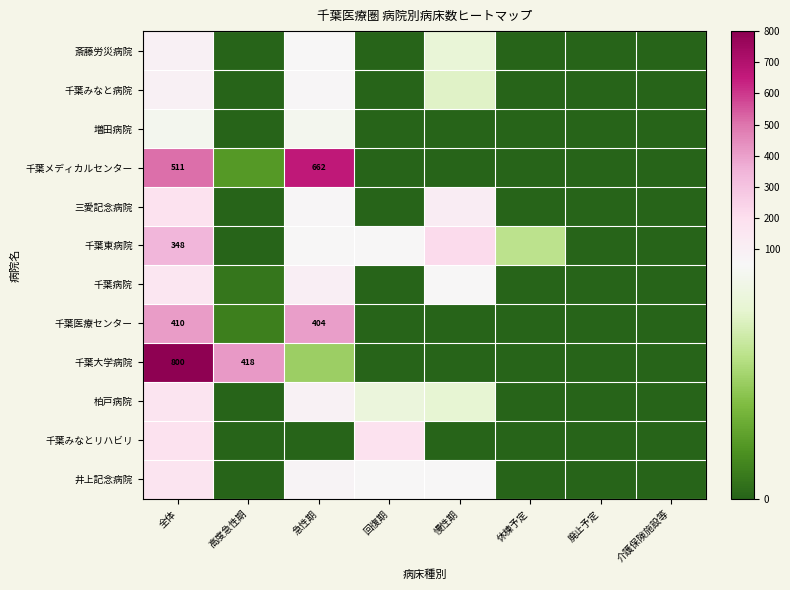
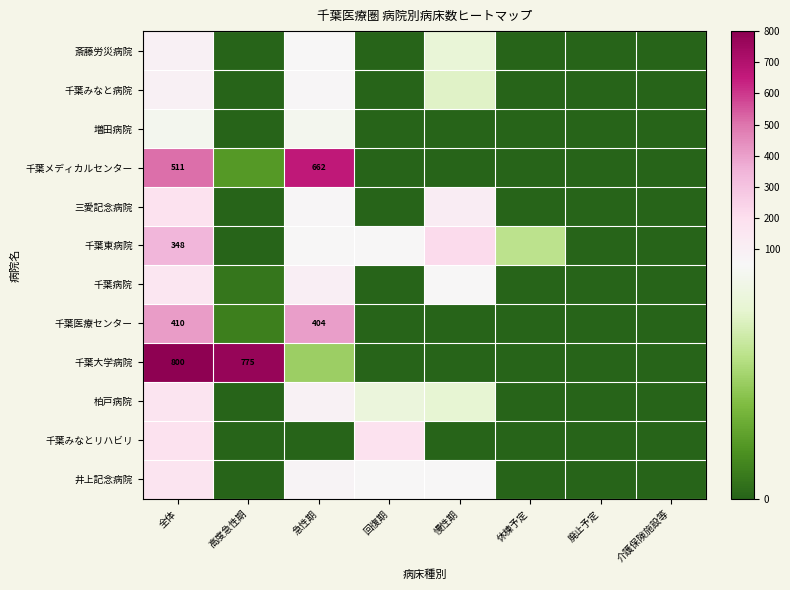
  {
    "千葉メディカルセンター": {
      "全体": 511,
      "急性期": 662
    },
    "千葉東病院": {
      "全体": 348
    },
    "千葉医療センター": {
      "全体": 410,
      "急性期": 404
    },
    "千葉大学病院": {
      "全体": 800,
-     "高度急性期": 418
+     "高度急性期": 775
    }
  }
